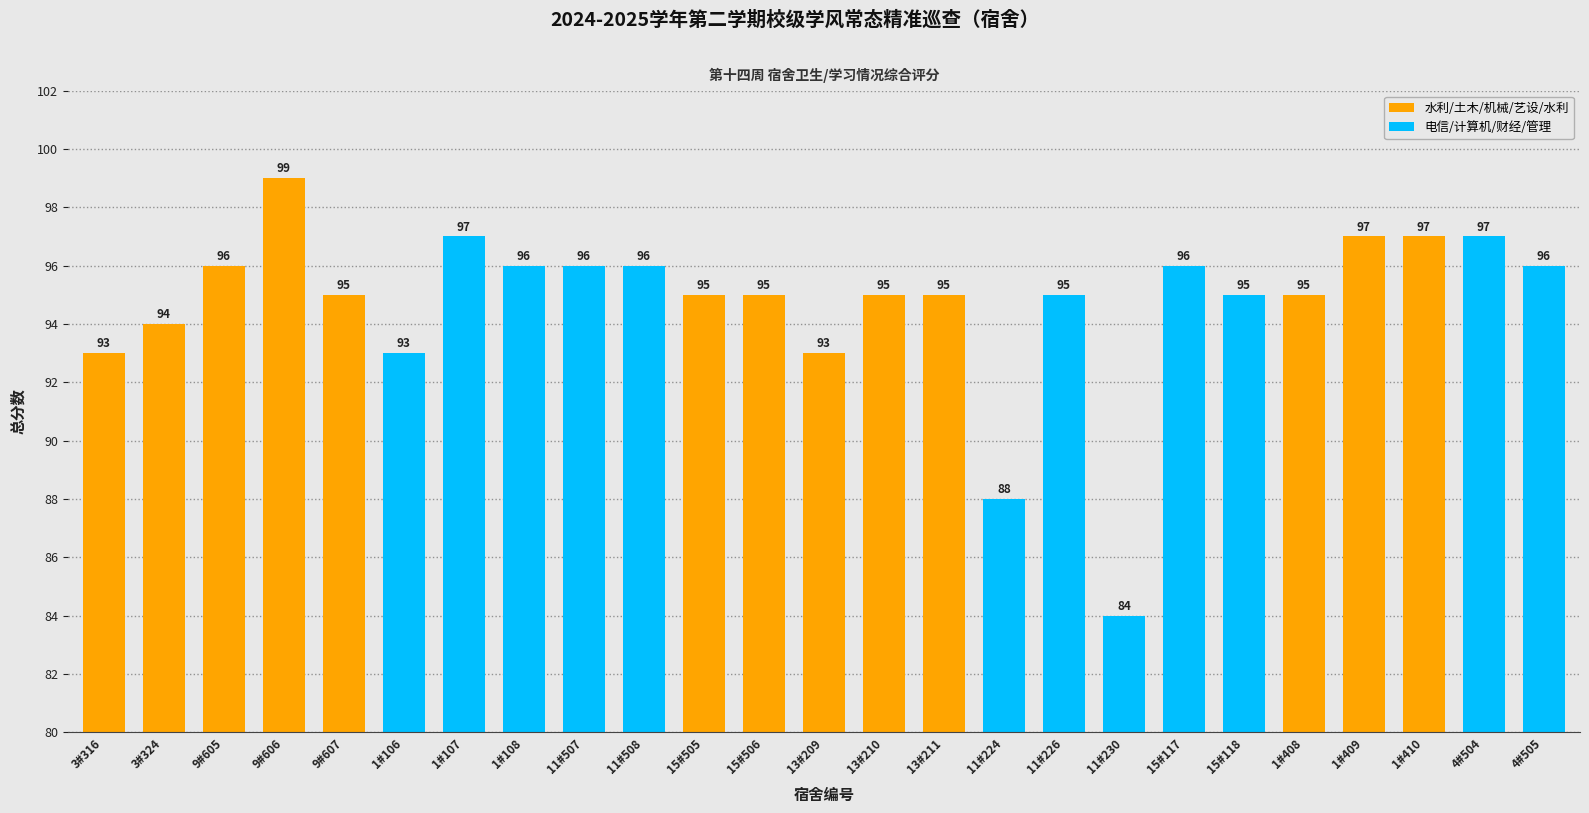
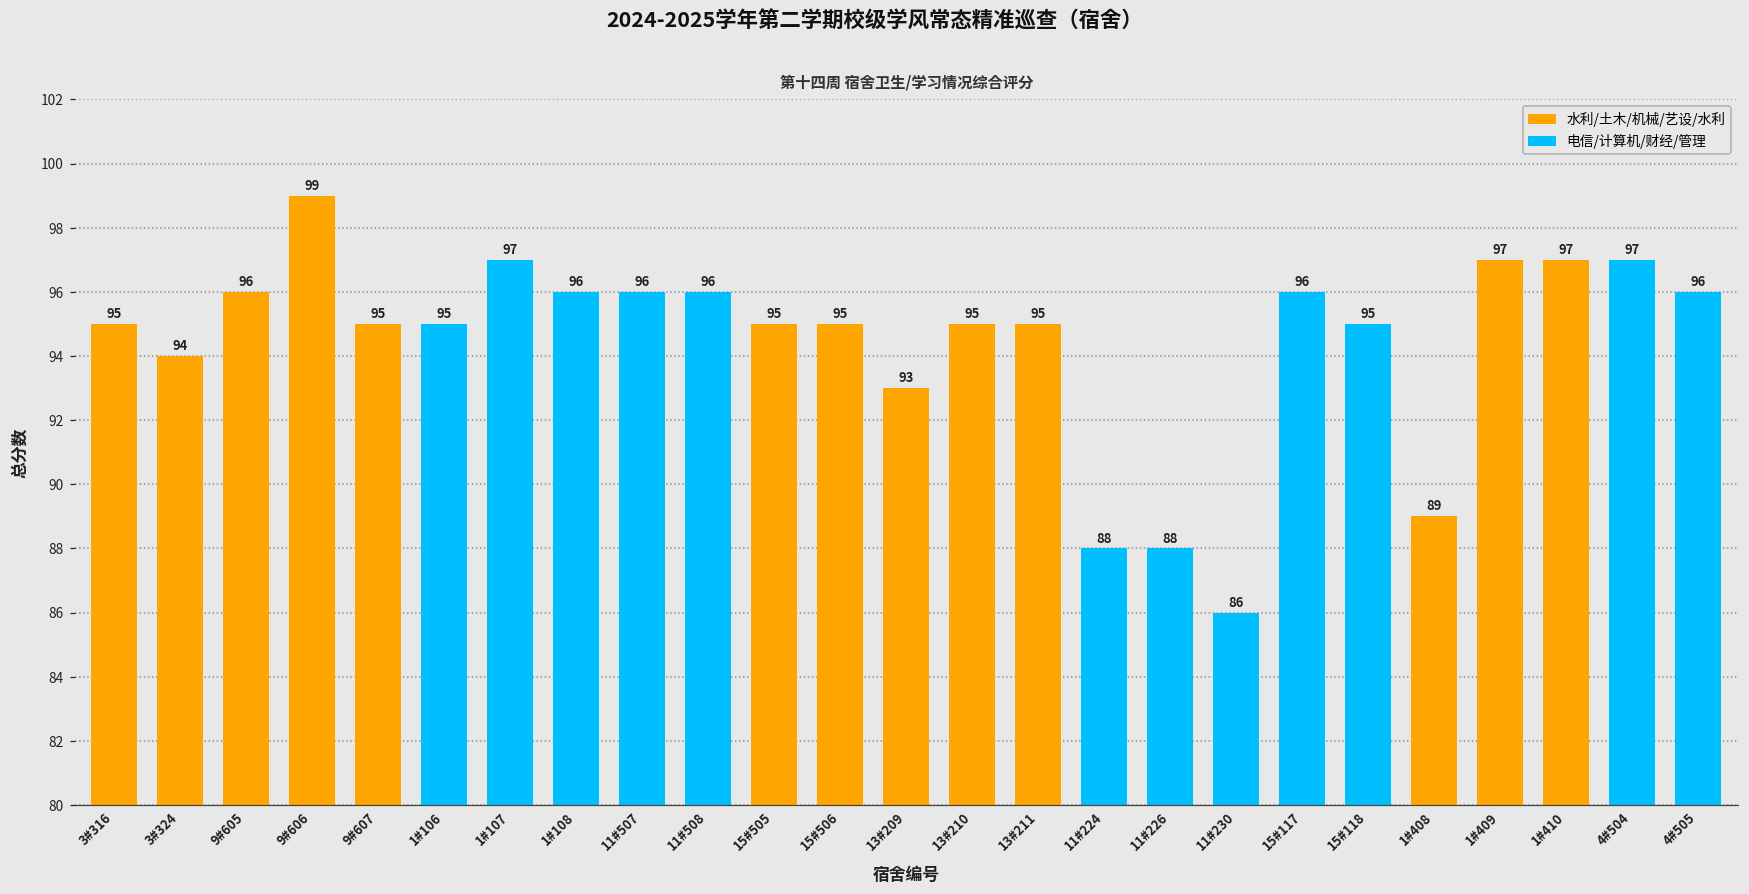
  {
-   "3#316": 93,
+   "3#316": 95,
    "3#324": 94,
    "9#605": 96,
    "9#606": 99,
    "9#607": 95,
-   "1#106": 93,
+   "1#106": 95,
    "1#107": 97,
    "1#108": 96,
    "11#507": 96,
    "11#508": 96,
    "15#505": 95,
    "15#506": 95,
    "13#209": 93,
    "13#210": 95,
    "13#211": 95,
    "11#224": 88,
-   "11#226": 95,
-   "11#230": 84,
+   "11#226": 88,
+   "11#230": 86,
    "15#117": 96,
    "15#118": 95,
-   "1#408": 95,
+   "1#408": 89,
    "1#409": 97,
    "1#410": 97,
    "4#504": 97,
    "4#505": 96
  }
